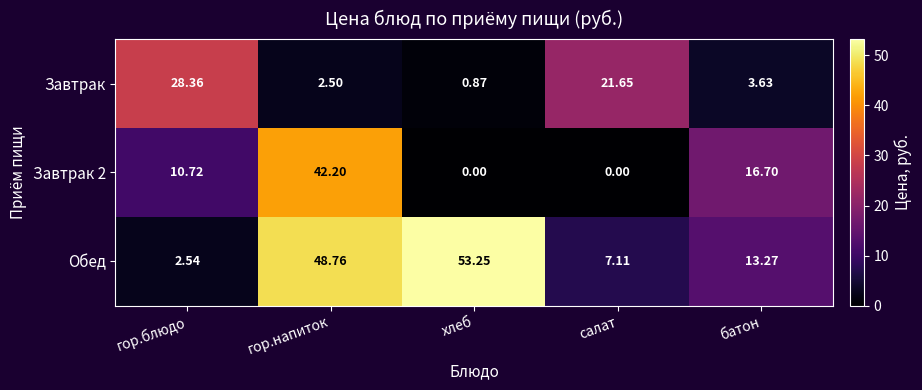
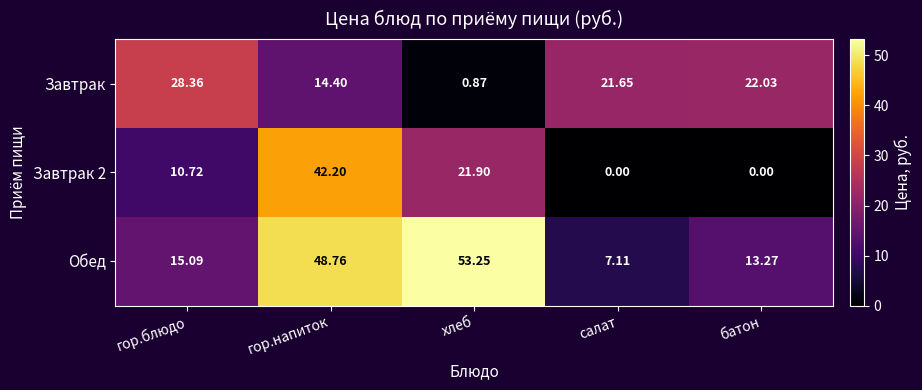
  {
    "Завтрак": {
      "гор.блюдо": 28.36,
-     "гор.напиток": 2.50,
+     "гор.напиток": 14.40,
      "хлеб": 0.87,
      "салат": 21.65,
-     "батон": 3.63
+     "батон": 22.03
    },
    "Завтрак 2": {
      "гор.блюдо": 10.72,
      "гор.напиток": 42.20,
-     "хлеб": 0.00,
+     "хлеб": 21.90,
      "салат": 0.00,
-     "батон": 16.70
+     "батон": 0.00
    },
    "Обед": {
-     "гор.блюдо": 2.54,
+     "гор.блюдо": 15.09,
      "гор.напиток": 48.76,
      "хлеб": 53.25,
      "салат": 7.11,
      "батон": 13.27
    }
  }
